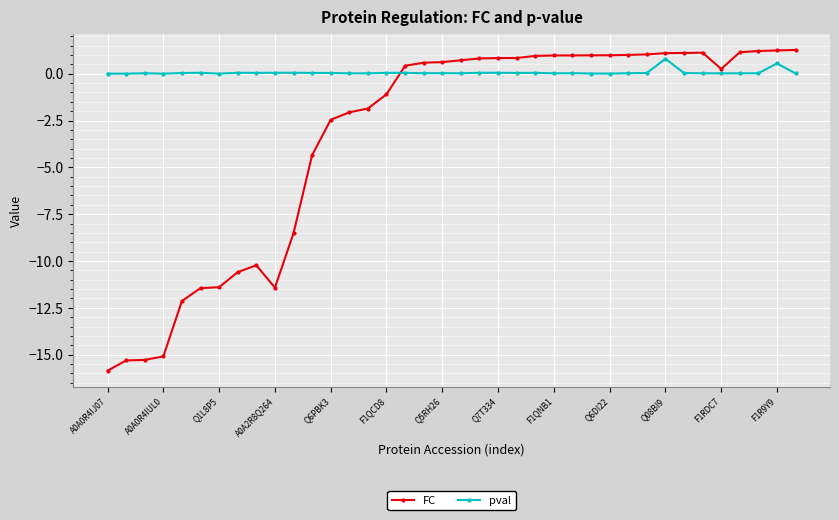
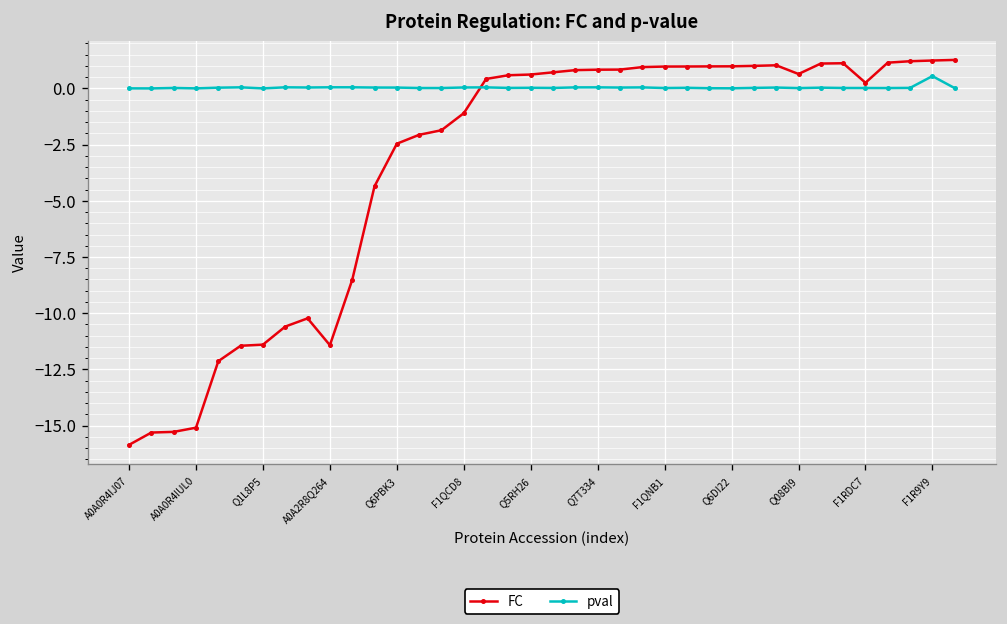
  {
    "FC": {
      "A0A0R4IJ07": -15.9,
      "A0A0R4IUL0": -15.1,
      "Q1L8P5": -11.4,
      "A0A2R8Q264": -11.4,
      "Q6PBK3": -2.5,
      "F1QCD8": -1.1,
      "Q5RH26": 0.6,
      "Q7T334": 0.8,
      "F1QNB1": 1.0,
      "Q6DI22": 1.0,
-     "Q08BI9": 1.1,
+     "Q08BI9": 0.6,
      "F1RDC7": 0.3,
      "F1R9Y9": 1.2
    },
    "pval": {
      "A0A0R4IJ07": 0.0,
      "A0A0R4IUL0": 0.0,
      "Q1L8P5": 0.0,
      "A0A2R8Q264": 0.0,
      "Q6PBK3": 0.0,
      "F1QCD8": 0.0,
      "Q5RH26": 0.0,
      "Q7T334": 0.0,
      "F1QNB1": 0.0,
      "Q6DI22": 0.0,
-     "Q08BI9": 0.8,
+     "Q08BI9": 0.0,
      "F1RDC7": 0.0,
      "F1R9Y9": 0.5
    }
  }
